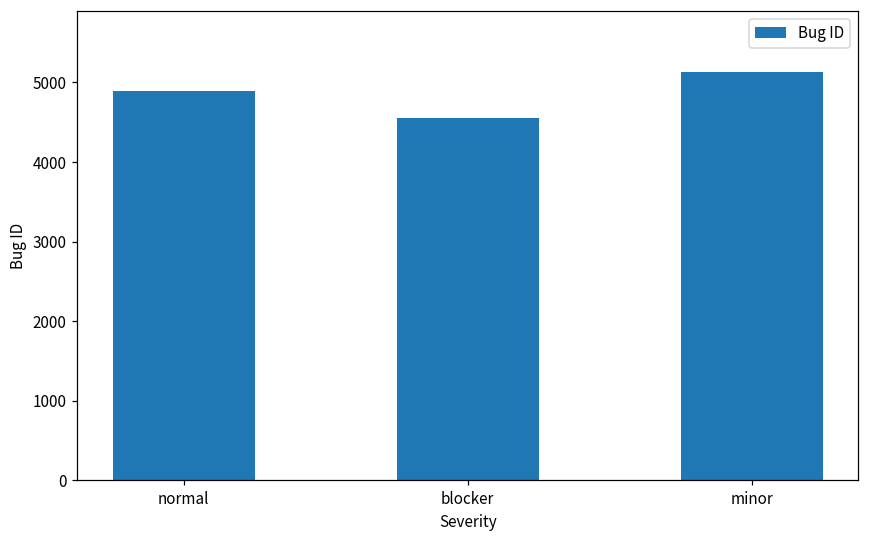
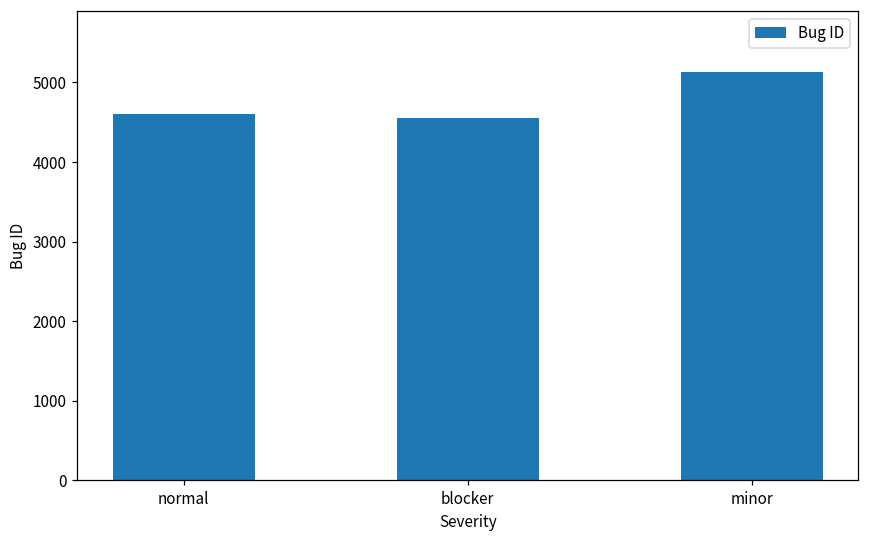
  {
-   "normal": 4900,
+   "normal": 4600,
    "blocker": 4500,
    "minor": 5100
  }
